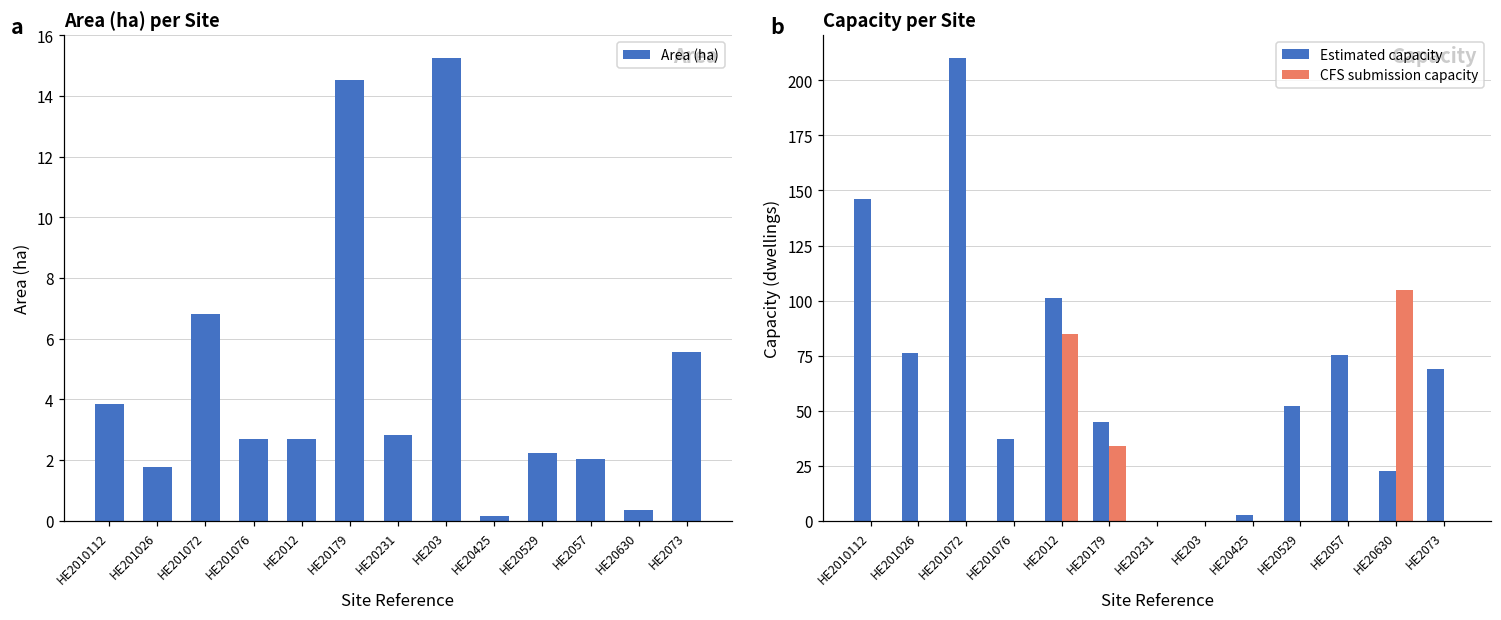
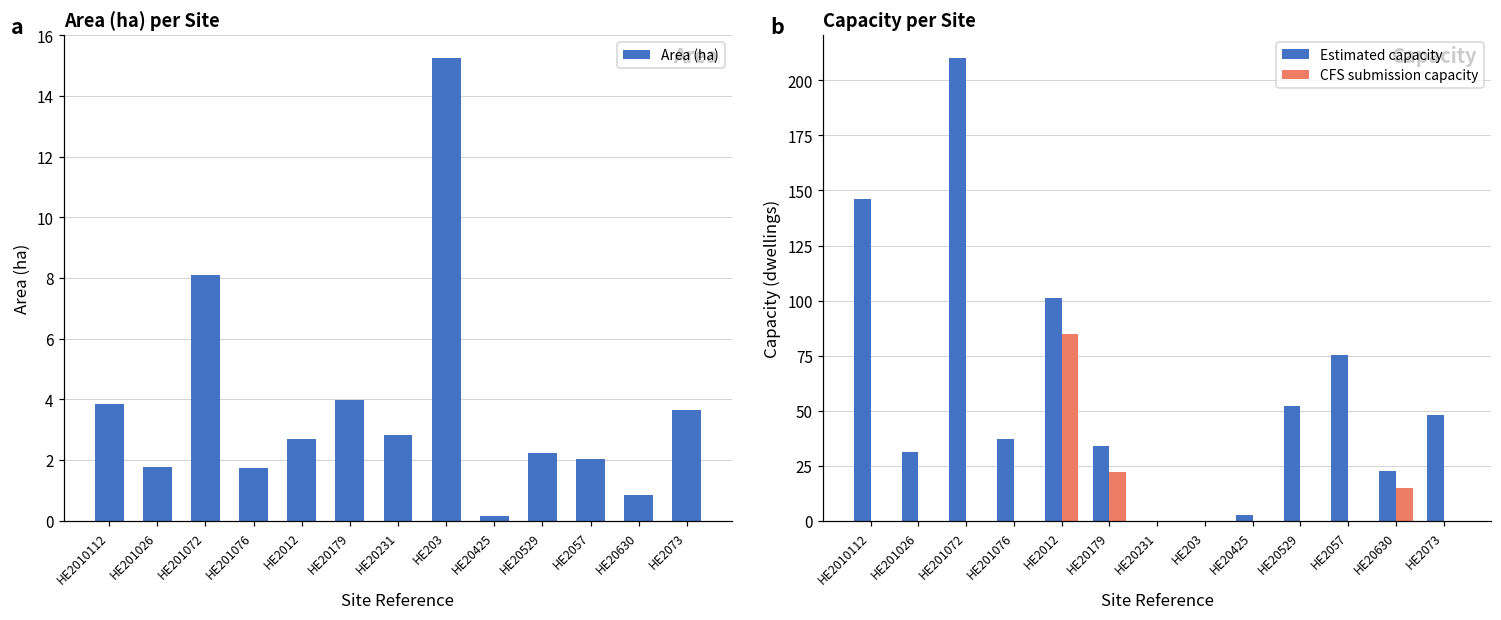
  {
    "Area (ha) per Site": {
      "HE2010112": 3.9,
      "HE201026": 1.8,
-     "HE201072": 6.8,
-     "HE201076": 2.7,
+     "HE201072": 8.1,
+     "HE201076": 1.7,
      "HE2012": 2.7,
-     "HE20179": 14.5,
+     "HE20179": 4.0,
      "HE20231": 2.8,
      "HE203": 15.2,
      "HE20425": 0.2,
      "HE20529": 2.2,
      "HE2057": 2.0,
-     "HE20630": 0.3,
-     "HE2073": 5.6
+     "HE20630": 0.8,
+     "HE2073": 3.7
    },
    "Capacity per Site": {
      "Estimated capacity": {
        "HE2010112": 146,
-       "HE201026": 76,
+       "HE201026": 31,
        "HE201072": 210,
        "HE201076": 37,
        "HE2012": 101,
-       "HE20179": 45,
+       "HE20179": 34,
        "HE20231": 0,
        "HE203": 0,
        "HE20425": 3,
        "HE20529": 52,
        "HE2057": 75,
        "HE20630": 22,
-       "HE2073": 69
+       "HE2073": 48
      },
      "CFS submission capacity": {
        "HE2010112": 0,
        "HE201026": 0,
        "HE201072": 0,
        "HE201076": 0,
        "HE2012": 85,
-       "HE20179": 34,
+       "HE20179": 22,
        "HE20231": 0,
        "HE203": 0,
        "HE20425": 0,
        "HE20529": 0,
        "HE2057": 0,
-       "HE20630": 105,
+       "HE20630": 15,
        "HE2073": 0
      }
    }
  }
